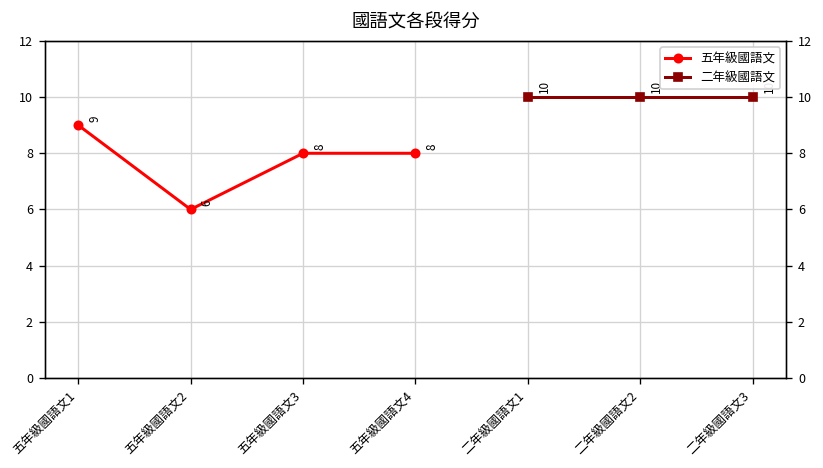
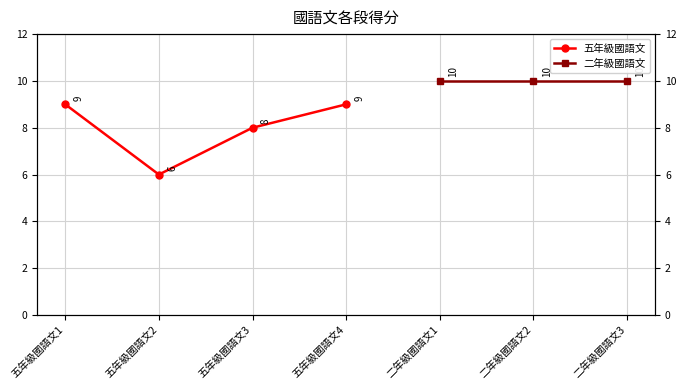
  {
    "五年級國語文": {
      "五年級國語文1": 9,
      "五年級國語文2": 6,
      "五年級國語文3": 8,
-     "五年級國語文4": 8
+     "五年級國語文4": 9
    },
    "二年級國語文": {
      "二年級國語文1": 10
    }
  }
